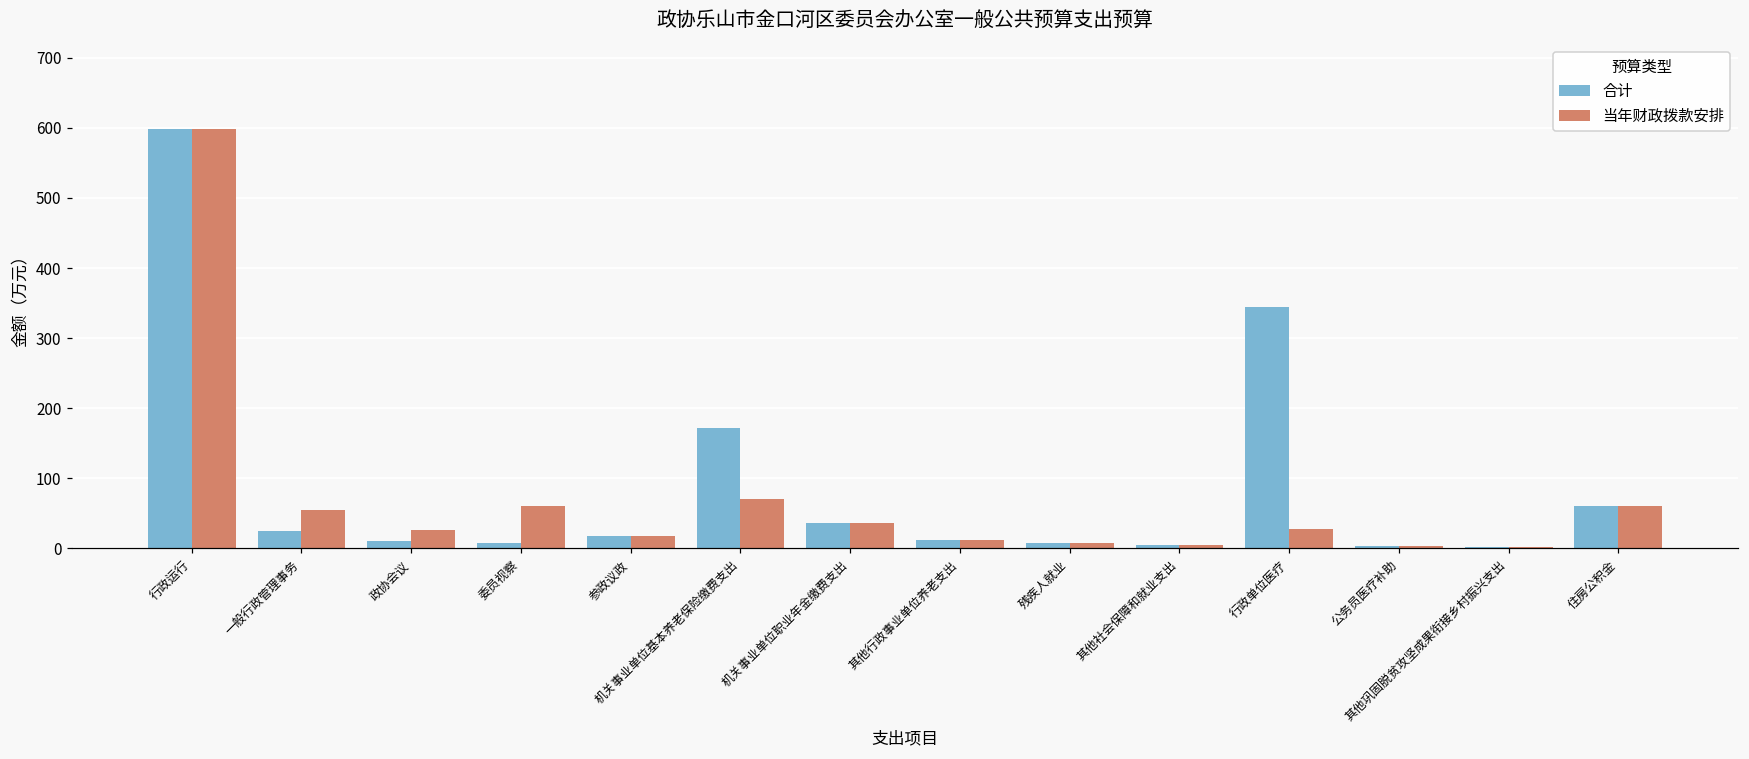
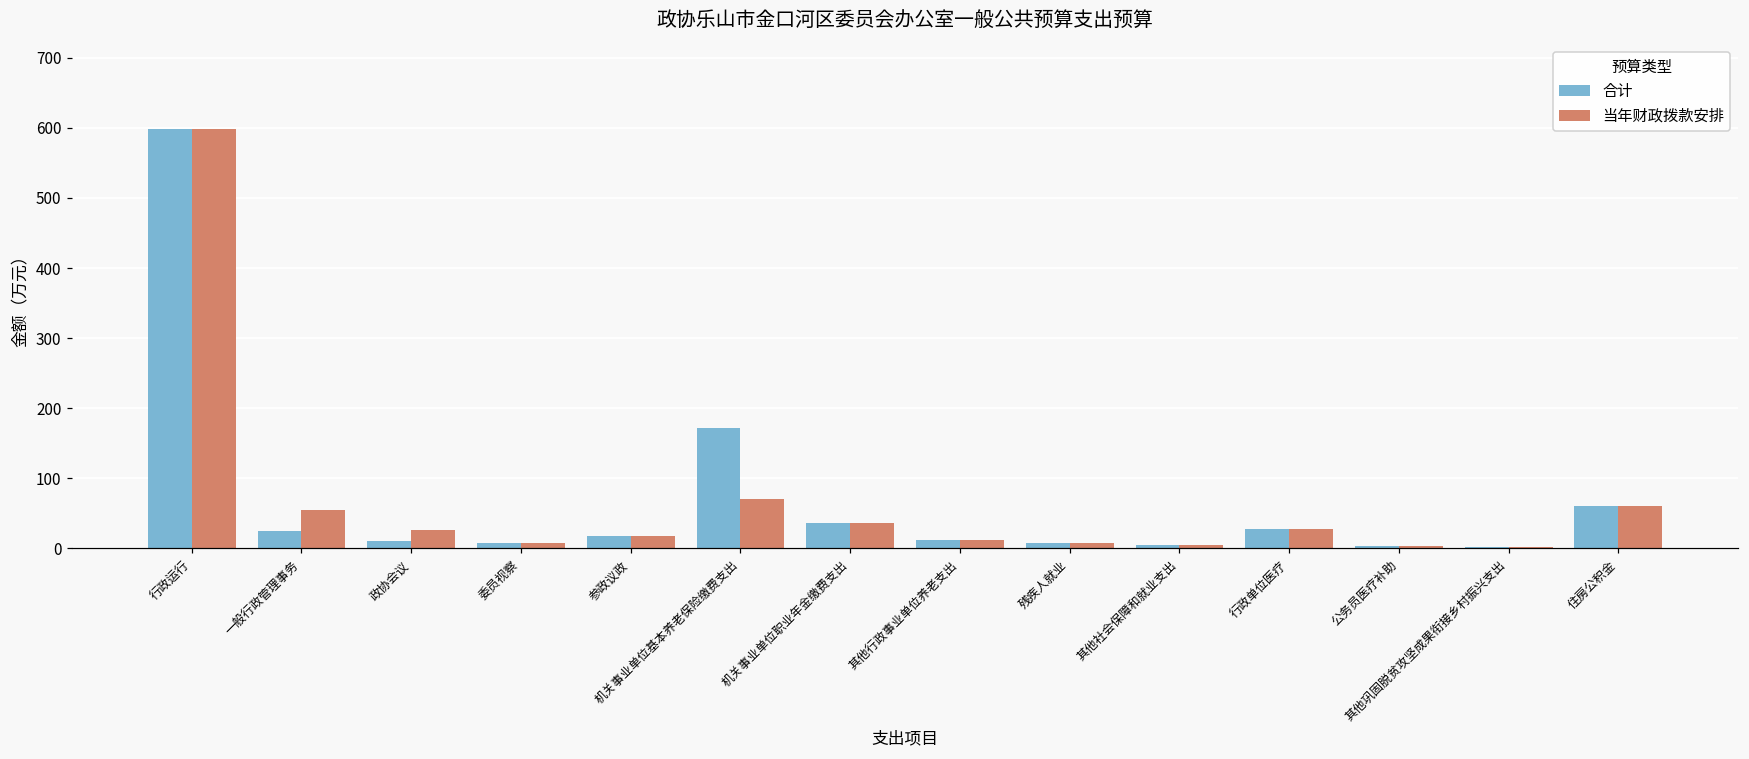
  {
    "合计": {
      "行政运行": 600,
      "一般行政管理事务": 30,
      "政协会议": 10,
      "委员视察": 10,
      "参政议政": 20,
      "机关事业单位基本养老保险缴费支出": 170,
      "机关事业单位职业年金缴费支出": 40,
      "其他行政事业单位养老支出": 10,
      "残疾人就业": 10,
      "其他社会保障和就业支出": 0,
-     "行政单位医疗": 340,
+     "行政单位医疗": 30,
      "住房公积金": 60
    },
    "当年财政拨款安排": {
      "行政运行": 600,
      "一般行政管理事务": 50,
      "政协会议": 30,
-     "委员视察": 60,
+     "委员视察": 10,
      "参政议政": 20,
      "机关事业单位基本养老保险缴费支出": 70,
      "机关事业单位职业年金缴费支出": 40,
      "其他行政事业单位养老支出": 10,
      "残疾人就业": 10,
      "其他社会保障和就业支出": 0,
      "行政单位医疗": 30,
      "住房公积金": 60
    }
  }
